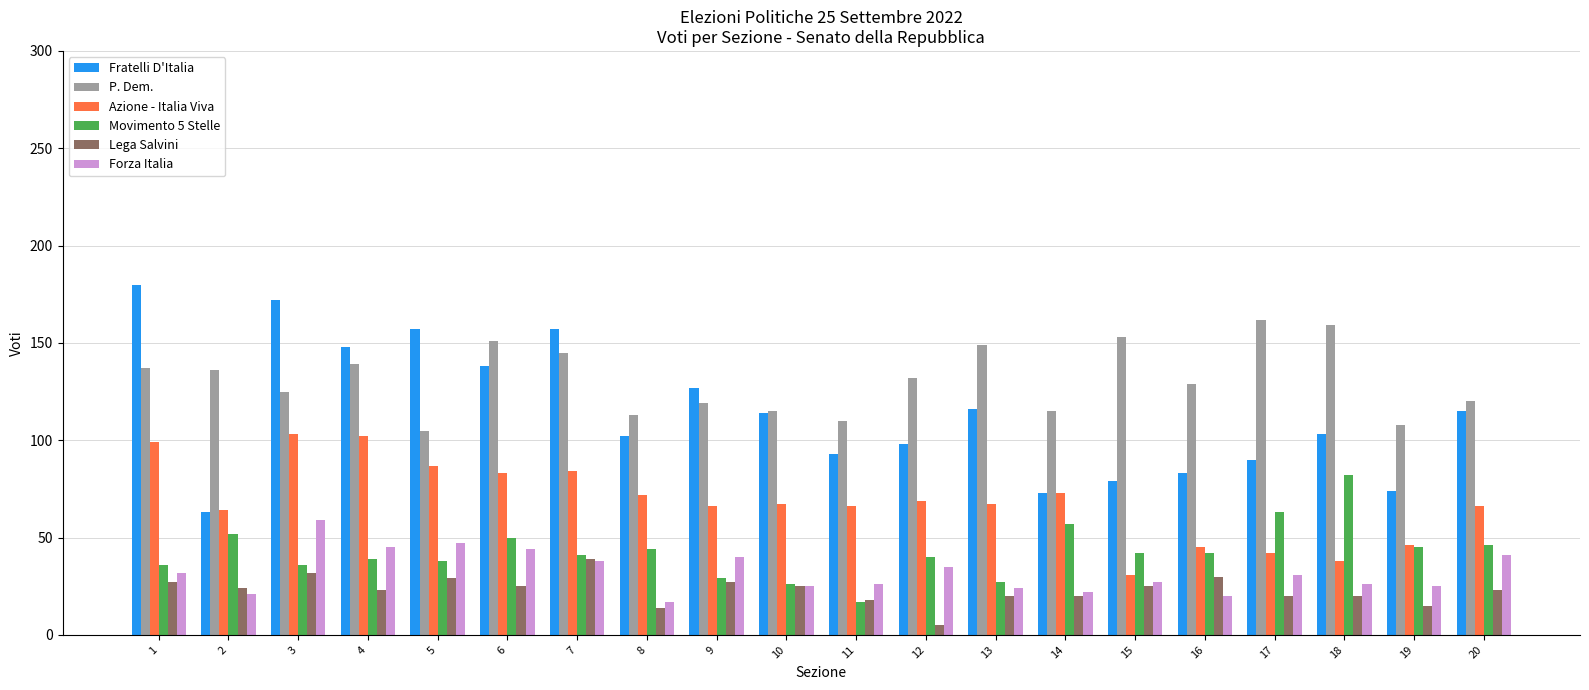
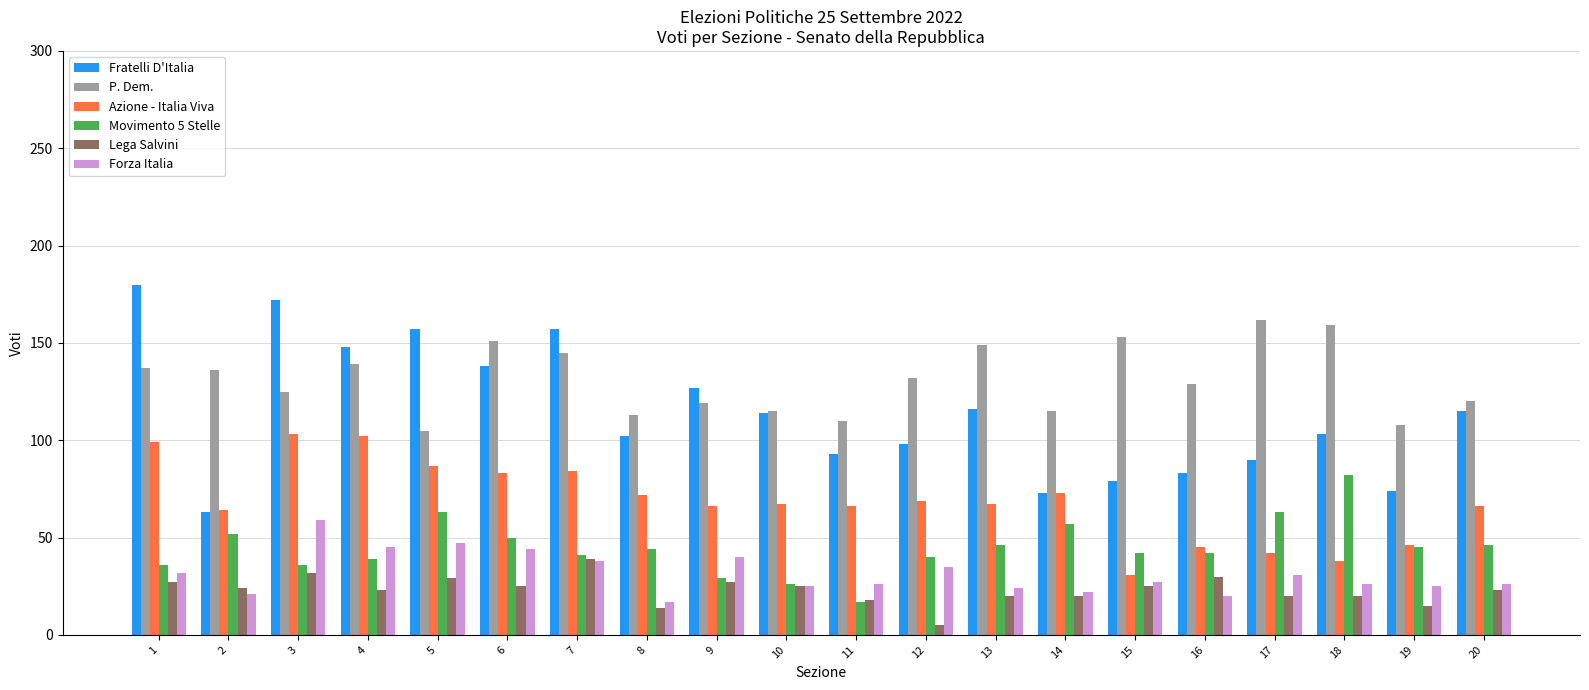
  {
    "Fratelli D'Italia": {
      "1": 180,
      "2": 63,
      "3": 172,
      "4": 148,
      "5": 157,
      "6": 138,
      "7": 157,
      "8": 102,
      "9": 127,
      "10": 114,
      "11": 93,
      "12": 98,
      "13": 116,
      "14": 73,
      "15": 79,
      "16": 83,
      "17": 90,
      "18": 103,
      "19": 74,
      "20": 115
    },
    "P. Dem.": {
      "1": 137,
      "2": 136,
      "3": 125,
      "4": 139,
      "5": 105,
      "6": 151,
      "7": 145,
      "8": 113,
      "9": 119,
      "10": 115,
      "11": 110,
      "12": 132,
      "13": 149,
      "14": 115,
      "15": 153,
      "16": 129,
      "17": 162,
      "18": 159,
      "19": 108,
      "20": 120
    },
    "Azione - Italia Viva": {
      "1": 99,
      "2": 64,
      "3": 103,
      "4": 102,
      "5": 87,
      "6": 83,
      "7": 84,
      "8": 72,
      "9": 66,
      "10": 67,
      "11": 66,
      "12": 69,
      "13": 67,
      "14": 73,
      "15": 31,
      "16": 45,
      "17": 42,
      "18": 38,
      "19": 46,
      "20": 66
    },
    "Movimento 5 Stelle": {
      "1": 36,
      "2": 52,
      "3": 36,
      "4": 39,
-     "5": 38,
+     "5": 63,
      "6": 50,
      "7": 41,
      "8": 44,
      "9": 29,
      "10": 26,
      "11": 17,
      "12": 40,
-     "13": 27,
+     "13": 46,
      "14": 57,
      "15": 42,
      "16": 42,
      "17": 63,
      "18": 82,
      "19": 45,
      "20": 46
    },
    "Lega Salvini": {
      "1": 27,
      "2": 24,
      "3": 32,
      "4": 23,
      "5": 29,
      "6": 25,
      "7": 39,
      "8": 14,
      "9": 27,
      "10": 25,
      "11": 18,
      "12": 5,
      "13": 20,
      "14": 20,
      "15": 25,
      "16": 30,
      "17": 20,
      "18": 20,
      "19": 15,
      "20": 23
    },
    "Forza Italia": {
      "1": 32,
      "2": 21,
      "3": 59,
      "4": 45,
      "5": 47,
      "6": 44,
      "7": 38,
      "8": 17,
      "9": 40,
      "10": 25,
      "11": 26,
      "12": 35,
      "13": 24,
      "14": 22,
      "15": 27,
      "16": 20,
      "17": 31,
      "18": 26,
      "19": 25,
-     "20": 41
+     "20": 26
    }
  }
